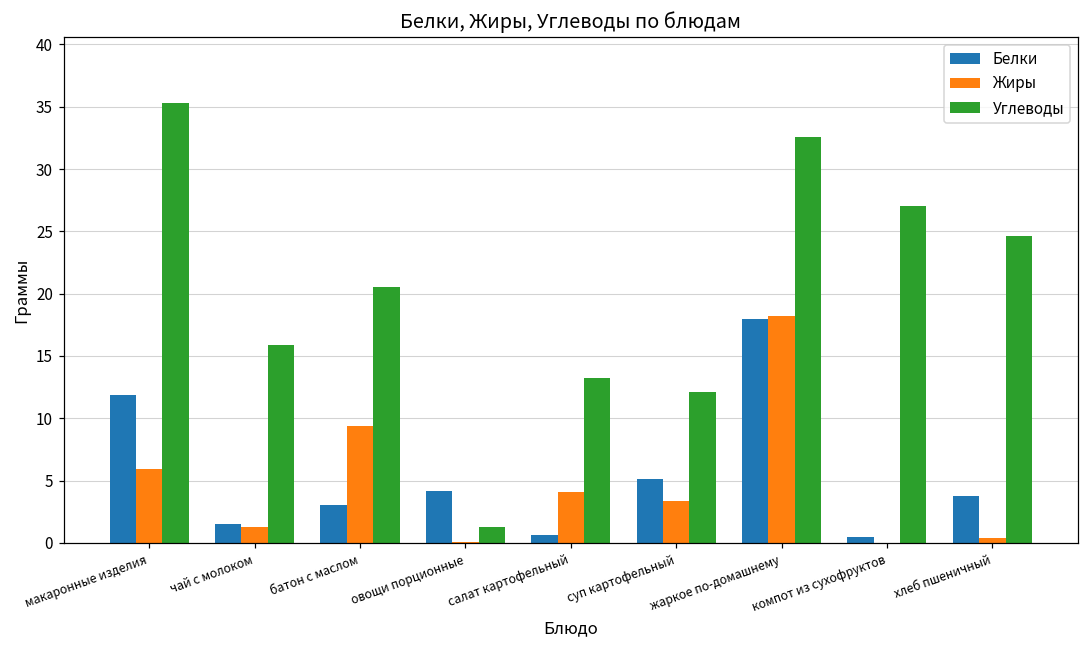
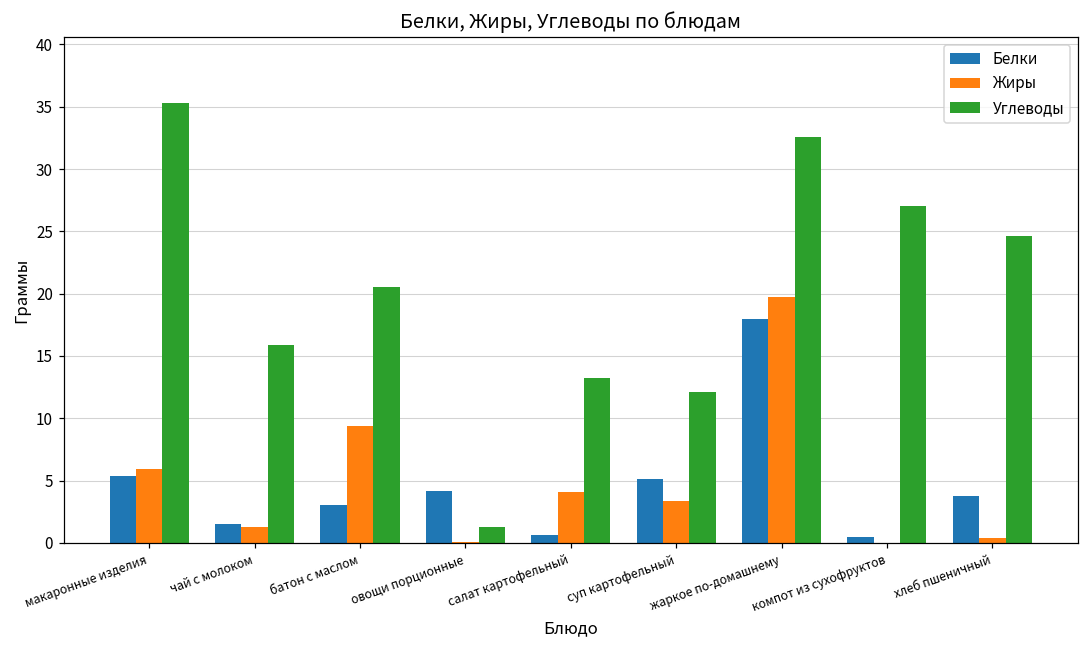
  {
    "Белки": {
-     "макаронные изделия": 11.9,
+     "макаронные изделия": 5.4,
      "чай с молоком": 1.5,
      "батон с маслом": 3.0,
      "овощи порционные": 4.2,
      "салат картофельный": 0.6,
      "суп картофельный": 5.1,
      "жаркое по-домашнему": 18.0,
      "компот из сухофруктов": 0.5,
      "хлеб пшеничный": 3.8
    },
    "Жиры": {
      "макаронные изделия": 5.9,
      "чай с молоком": 1.3,
      "батон с маслом": 9.4,
      "салат картофельный": 4.1,
      "суп картофельный": 3.4,
-     "жаркое по-домашнему": 18.2,
+     "жаркое по-домашнему": 19.7,
      "компот из сухофруктов": 0.0,
      "хлеб пшеничный": 0.4
    },
    "Углеводы": {
      "макаронные изделия": 35.3,
      "чай с молоком": 15.9,
      "батон с маслом": 20.5,
      "овощи порционные": 1.3,
      "салат картофельный": 13.2,
      "суп картофельный": 12.1,
      "жаркое по-домашнему": 32.6,
      "компот из сухофруктов": 27.0,
      "хлеб пшеничный": 24.6
    }
  }
